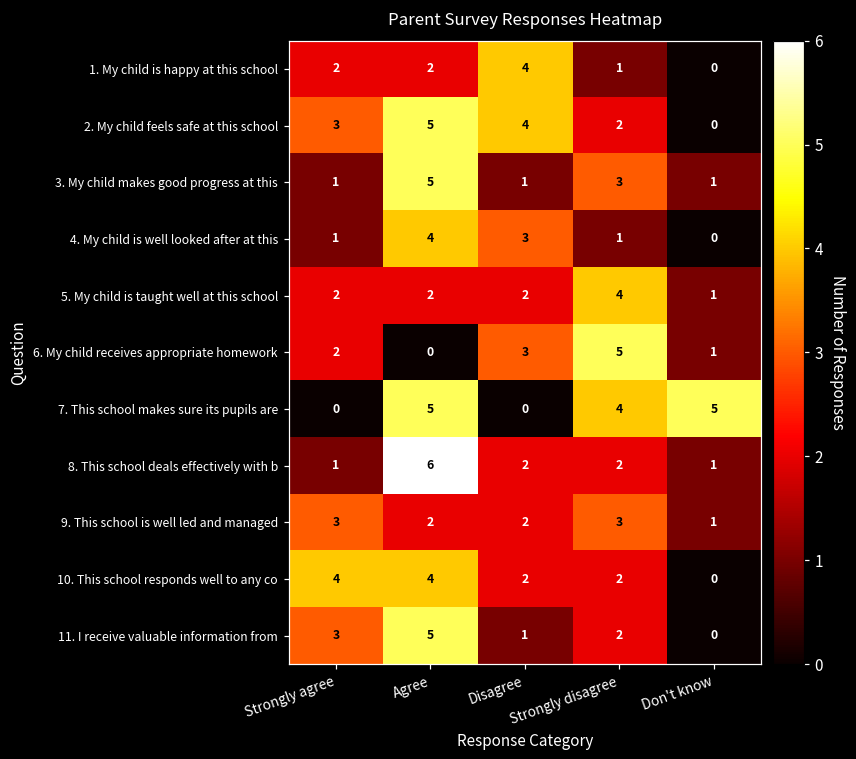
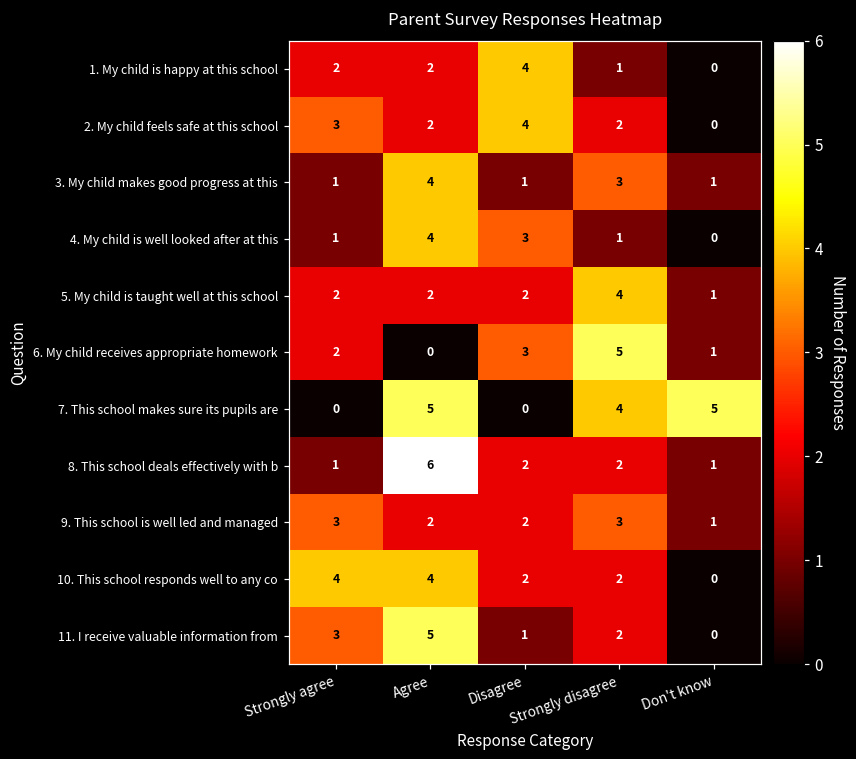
  {
    "1. My child is happy at this school": {
      "Strongly agree": 2,
      "Agree": 2,
      "Disagree": 4,
      "Strongly disagree": 1,
      "Don't know": 0
    },
    "2. My child feels safe at this school": {
      "Strongly agree": 3,
-     "Agree": 5,
+     "Agree": 2,
      "Disagree": 4,
      "Strongly disagree": 2,
      "Don't know": 0
    },
    "3. My child makes good progress at this": {
      "Strongly agree": 1,
-     "Agree": 5,
+     "Agree": 4,
      "Disagree": 1,
      "Strongly disagree": 3,
      "Don't know": 1
    },
    "4. My child is well looked after at this": {
      "Strongly agree": 1,
      "Agree": 4,
      "Disagree": 3,
      "Strongly disagree": 1,
      "Don't know": 0
    },
    "5. My child is taught well at this school": {
      "Strongly agree": 2,
      "Agree": 2,
      "Disagree": 2,
      "Strongly disagree": 4,
      "Don't know": 1
    },
    "6. My child receives appropriate homework": {
      "Strongly agree": 2,
      "Agree": 0,
      "Disagree": 3,
      "Strongly disagree": 5,
      "Don't know": 1
    },
    "7. This school makes sure its pupils are": {
      "Strongly agree": 0,
      "Agree": 5,
      "Disagree": 0,
      "Strongly disagree": 4,
      "Don't know": 5
    },
    "8. This school deals effectively with b": {
      "Strongly agree": 1,
      "Agree": 6,
      "Disagree": 2,
      "Strongly disagree": 2,
      "Don't know": 1
    },
    "9. This school is well led and managed": {
      "Strongly agree": 3,
      "Agree": 2,
      "Disagree": 2,
      "Strongly disagree": 3,
      "Don't know": 1
    },
    "10. This school responds well to any co": {
      "Strongly agree": 4,
      "Agree": 4,
      "Disagree": 2,
      "Strongly disagree": 2,
      "Don't know": 0
    },
    "11. I receive valuable information from": {
      "Strongly agree": 3,
      "Agree": 5,
      "Disagree": 1,
      "Strongly disagree": 2,
      "Don't know": 0
    }
  }
